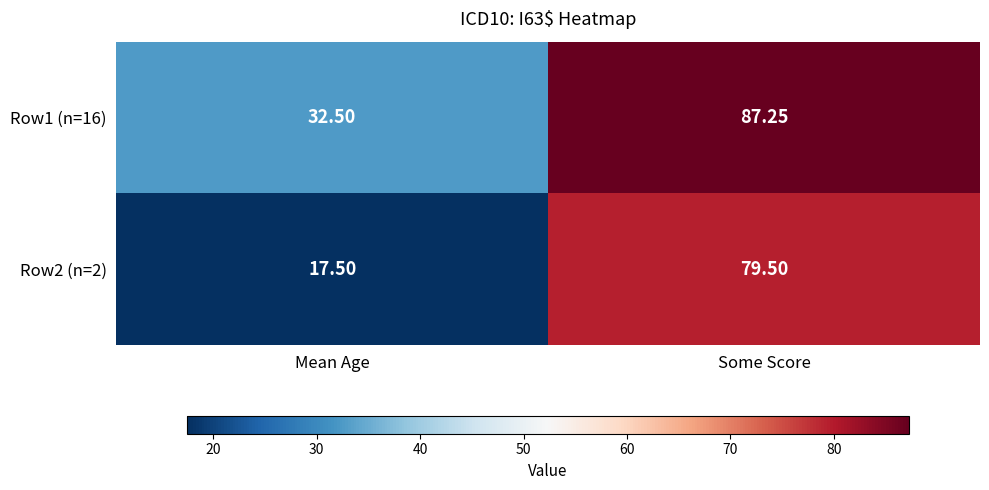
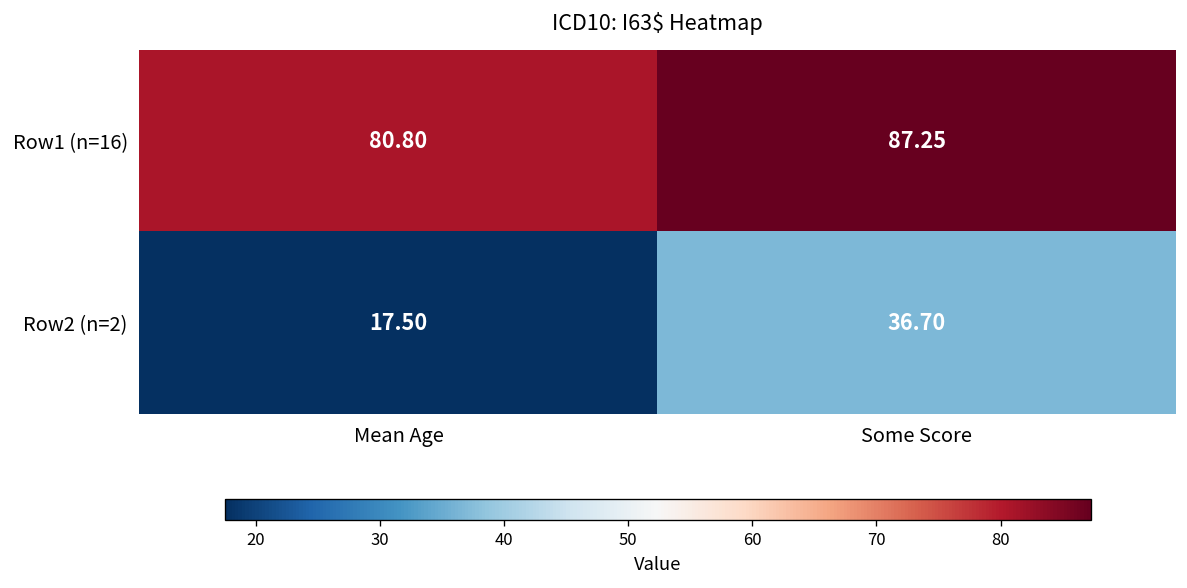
  {
    "Row1 (n=16)": {
-     "Mean Age": 32.50,
+     "Mean Age": 80.80,
      "Some Score": 87.25
    },
    "Row2 (n=2)": {
      "Mean Age": 17.50,
-     "Some Score": 79.50
+     "Some Score": 36.70
    }
  }
